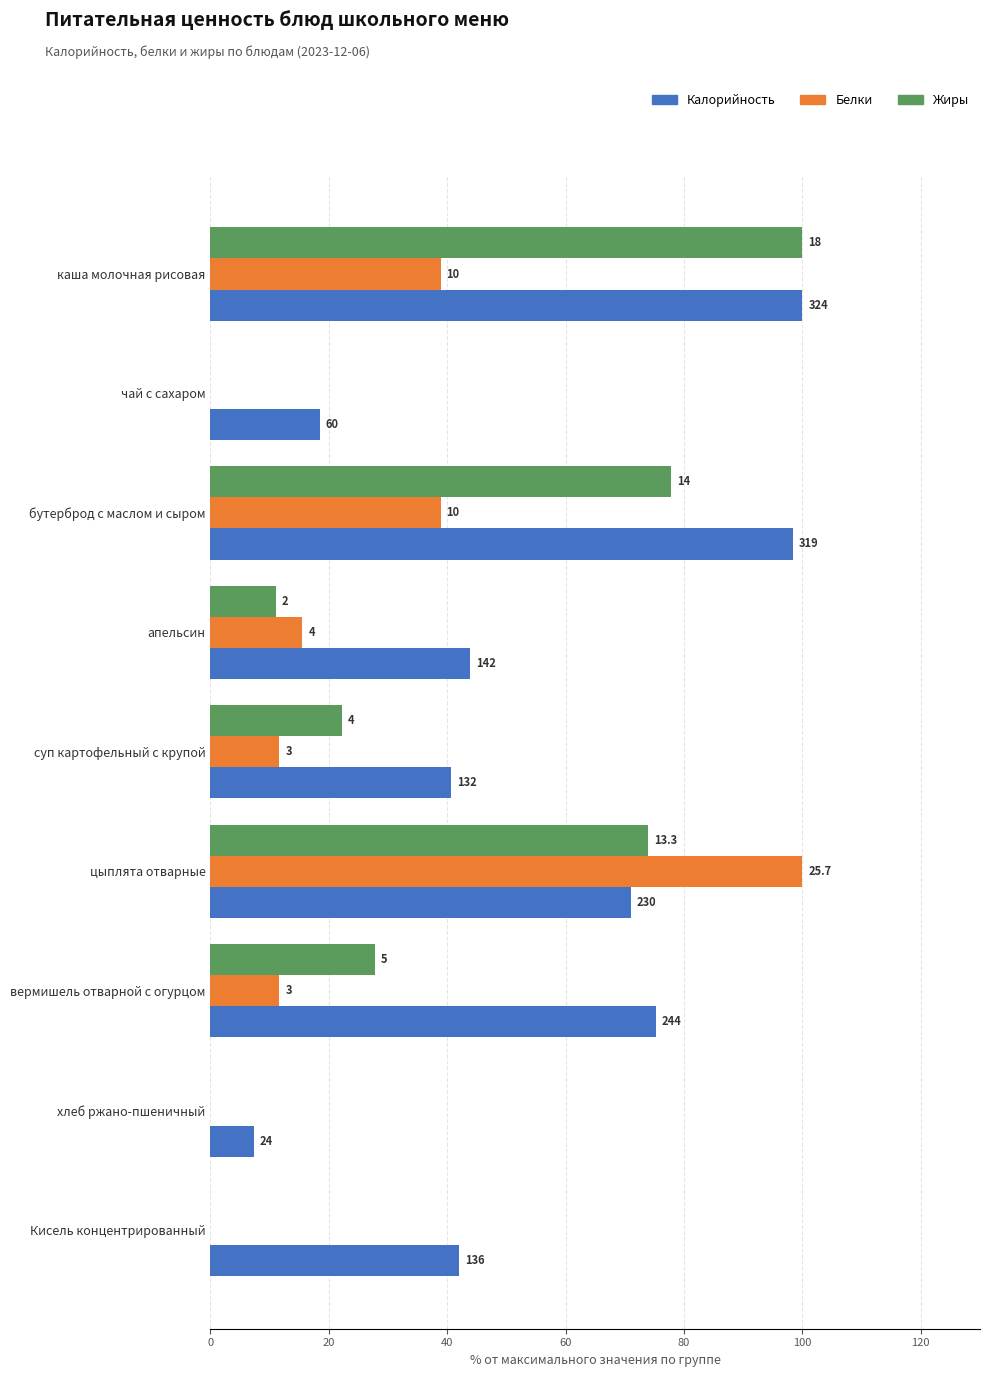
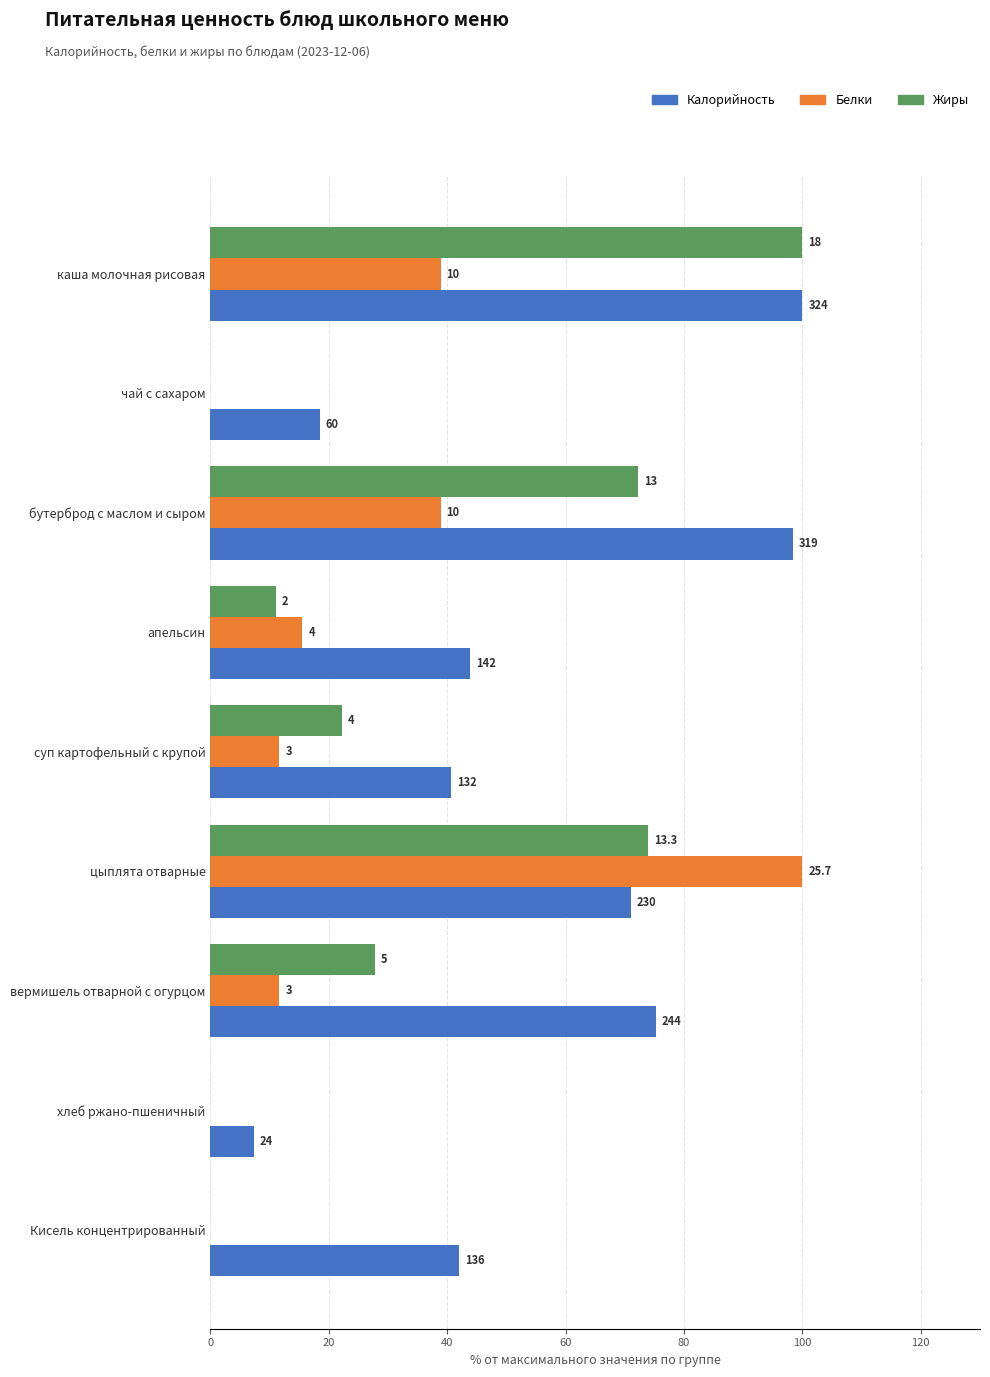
  {
    "Белки": {
      "чай с сахаром": 0,
      "хлеб ржано-пшеничный": 0,
      "Кисель концентрированный": 0
    },
    "Жиры": {
-     "бутерброд с маслом и сыром": 14
+     "бутерброд с маслом и сыром": 13
    }
  }
